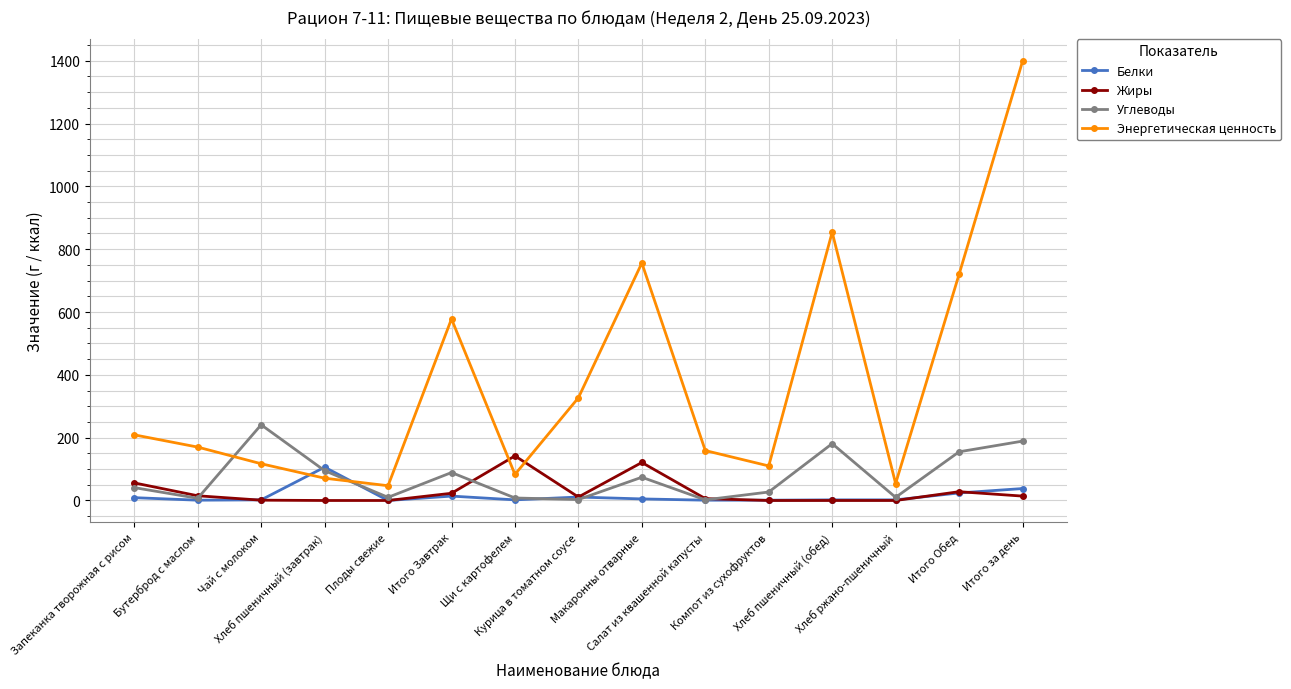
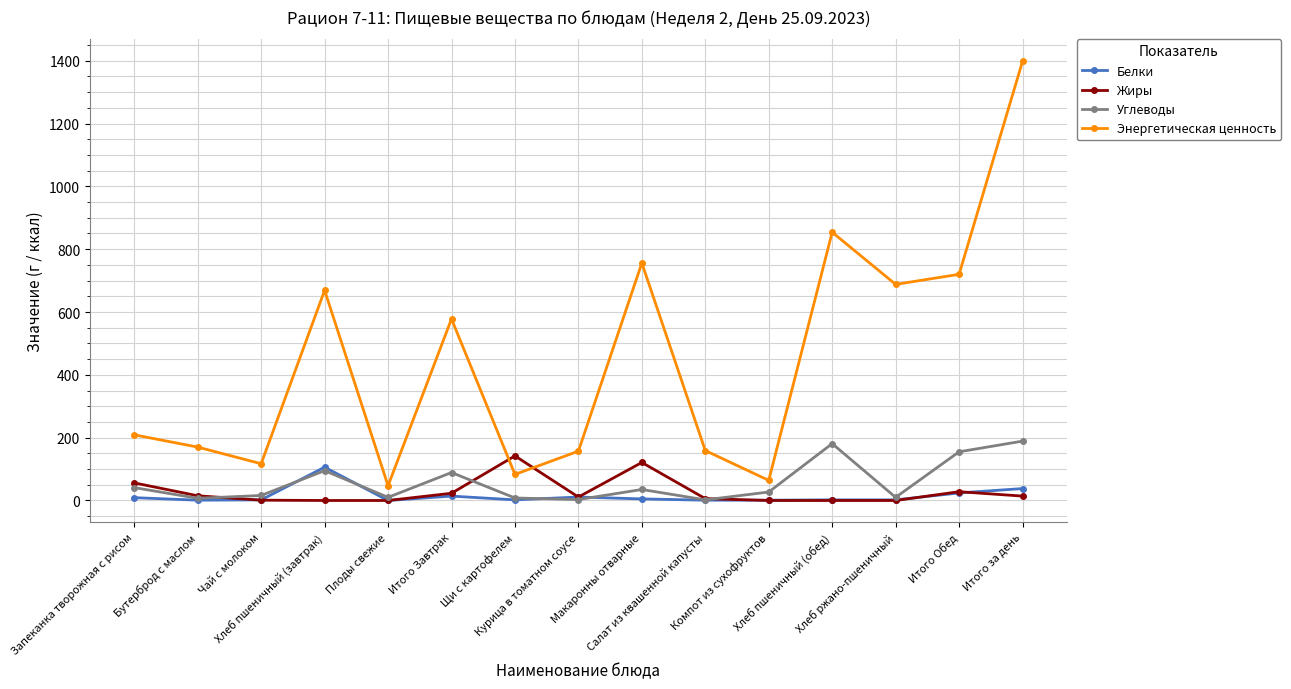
  {
    "Белки": {
      "Запеканка творожная с рисом": 10,
      "Хлеб пшеничный (завтрак)": 110,
      "Итого Завтрак": 10,
      "Макаронны отварные": 10,
      "Итого за день": 40
    },
    "Жиры": {
      "Запеканка творожная с рисом": 60,
      "Хлеб пшеничный (завтрак)": 0,
      "Итого Завтрак": 20,
      "Щи с картофелем": 140,
      "Макаронны отварные": 120,
      "Итого за день": 10
    },
    "Углеводы": {
      "Запеканка творожная с рисом": 40,
-     "Чай с молоком": 240,
+     "Чай с молоком": 20,
      "Хлеб пшеничный (завтрак)": 100,
      "Плоды свежие": 10,
      "Итого Завтрак": 90,
-     "Макаронны отварные": 70,
+     "Макаронны отварные": 40,
      "Компот из сухофруктов": 30,
      "Хлеб пшеничный (обед)": 180,
      "Итого Обед": 160,
      "Итого за день": 190
    },
    "Энергетическая ценность": {
      "Запеканка творожная с рисом": 210,
      "Бутерброд с маслом": 170,
      "Чай с молоком": 120,
-     "Хлеб пшеничный (завтрак)": 70,
+     "Хлеб пшеничный (завтрак)": 670,
      "Плоды свежие": 50,
      "Итого Завтрак": 580,
      "Щи с картофелем": 80,
-     "Курица в томатном соусе": 330,
+     "Курица в томатном соусе": 160,
      "Макаронны отварные": 760,
      "Салат из квашенной капусты": 160,
-     "Компот из сухофруктов": 110,
+     "Компот из сухофруктов": 60,
      "Хлеб пшеничный (обед)": 850,
-     "Хлеб ржано-пшеничный": 50,
+     "Хлеб ржано-пшеничный": 690,
      "Итого Обед": 720,
      "Итого за день": 1400
    }
  }
